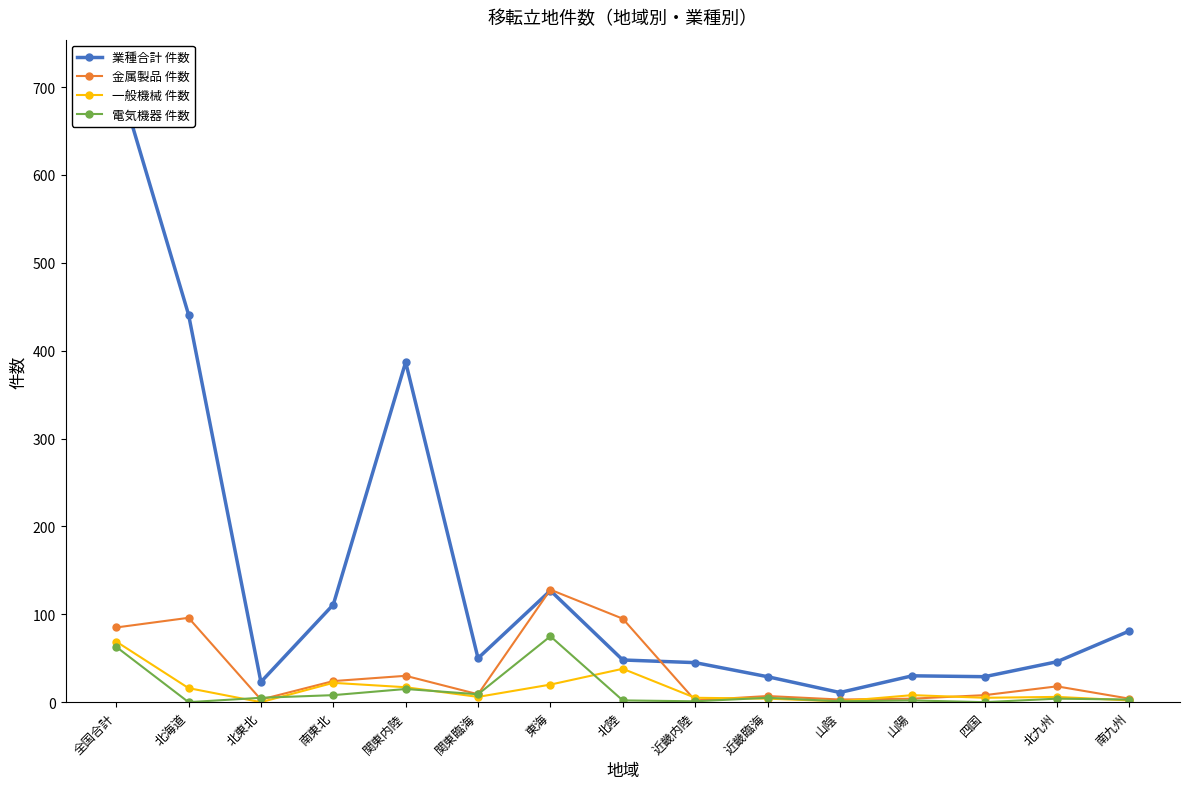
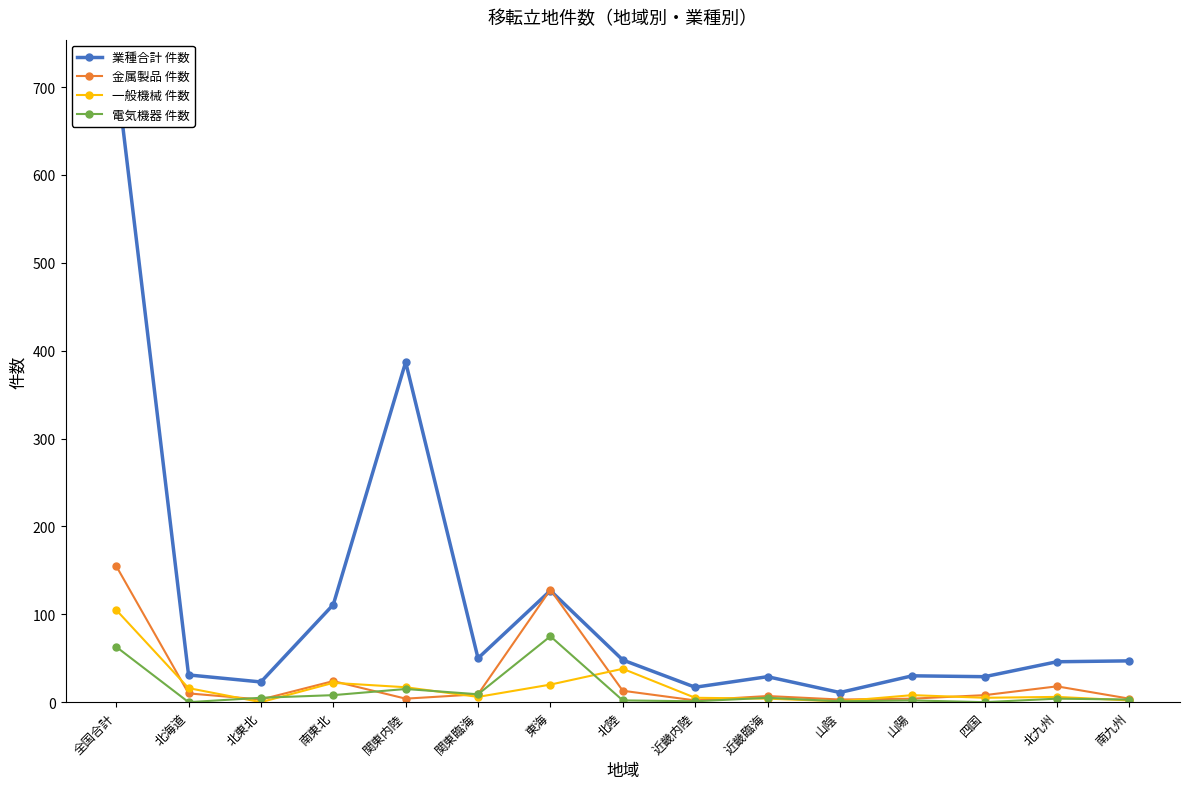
  {
    "業種合計 件数": {
-     "北海道": 440,
+     "北海道": 30,
      "北東北": 20,
      "南東北": 110,
      "関東内陸": 390,
      "関東臨海": 50,
      "北陸": 50,
-     "近畿内陸": 50,
+     "近畿内陸": 20,
      "近畿臨海": 30,
      "山陰": 10,
      "山陽": 30,
      "四国": 30,
      "北九州": 50,
-     "南九州": 80
+     "南九州": 50
    },
    "金属製品 件数": {
-     "全国合計": 90,
-     "北海道": 100,
-     "関東内陸": 30,
-     "北陸": 100,
+     "全国合計": 160,
+     "北海道": 10,
+     "関東内陸": 0,
+     "北陸": 10,
      "四国": 10,
      "北九州": 20
    },
    "一般機械 件数": {
-     "全国合計": 70,
+     "全国合計": 110,
      "北海道": 20,
      "北東北": 0,
      "関東臨海": 10,
      "東海": 20,
      "北陸": 40,
      "近畿内陸": 10,
      "山陽": 10,
      "四国": 10
    },
    "電気機器 件数": {
      "全国合計": 60,
      "北海道": 0,
      "南東北": 10,
      "東海": 80,
      "北陸": 0,
      "四国": 0
    }
  }
